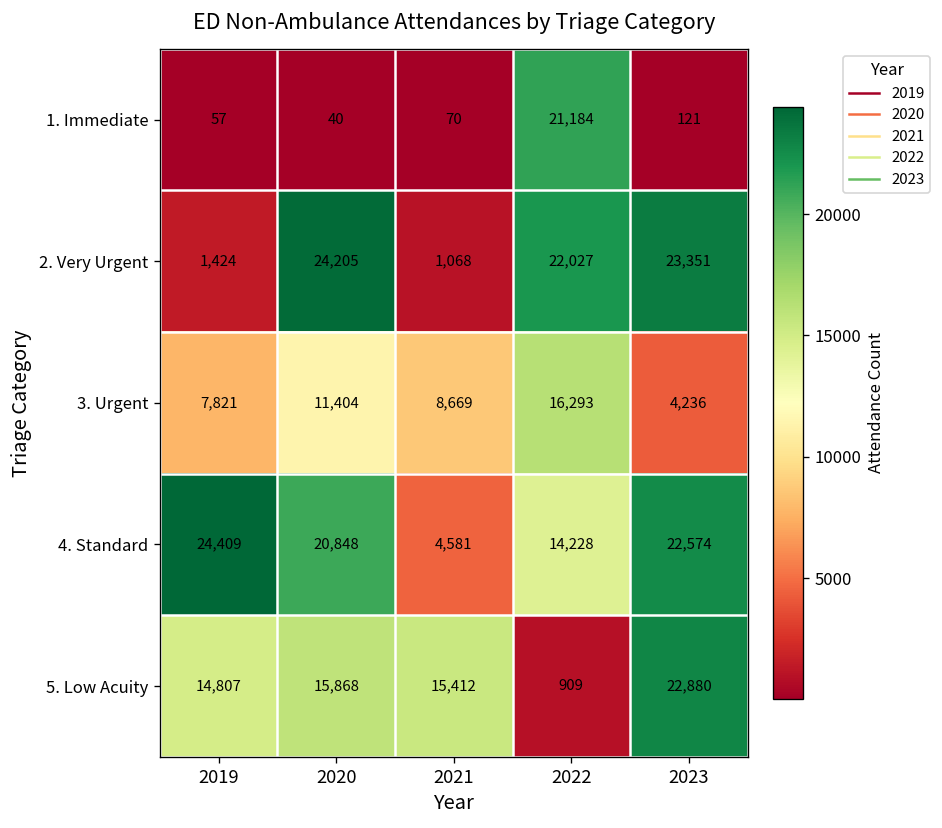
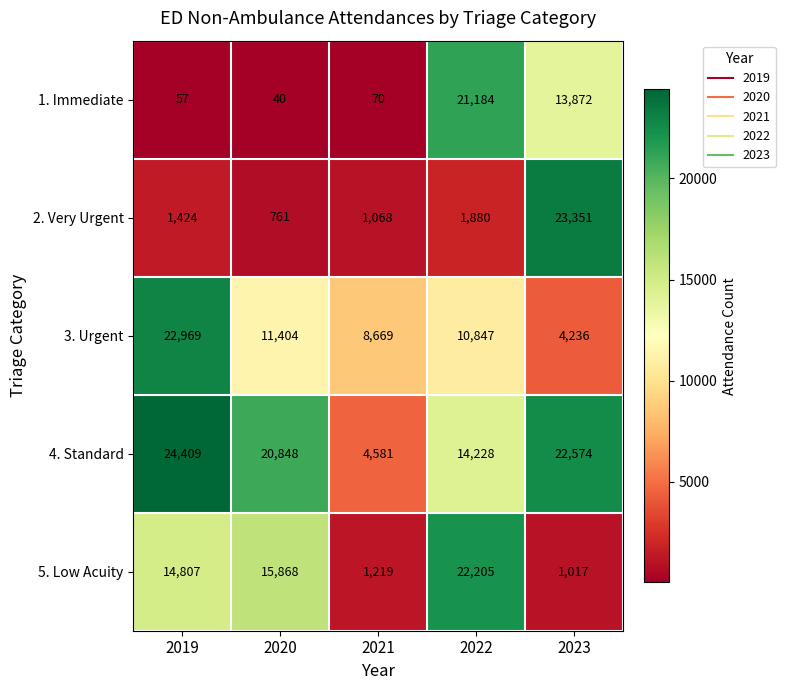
  {
    "1. Immediate": {
      "2019": "57",
      "2020": "40",
      "2021": "70",
      "2022": "21,184",
-     "2023": "121"
+     "2023": "13,872"
    },
    "2. Very Urgent": {
      "2019": "1,424",
-     "2020": "24,205",
+     "2020": "761",
      "2021": "1,068",
-     "2022": "22,027",
+     "2022": "1,880",
      "2023": "23,351"
    },
    "3. Urgent": {
-     "2019": "7,821",
+     "2019": "22,969",
      "2020": "11,404",
      "2021": "8,669",
-     "2022": "16,293",
+     "2022": "10,847",
      "2023": "4,236"
    },
    "4. Standard": {
      "2019": "24,409",
      "2020": "20,848",
      "2021": "4,581",
      "2022": "14,228",
      "2023": "22,574"
    },
    "5. Low Acuity": {
      "2019": "14,807",
      "2020": "15,868",
-     "2021": "15,412",
-     "2022": "909",
-     "2023": "22,880"
+     "2021": "1,219",
+     "2022": "22,205",
+     "2023": "1,017"
    }
  }
